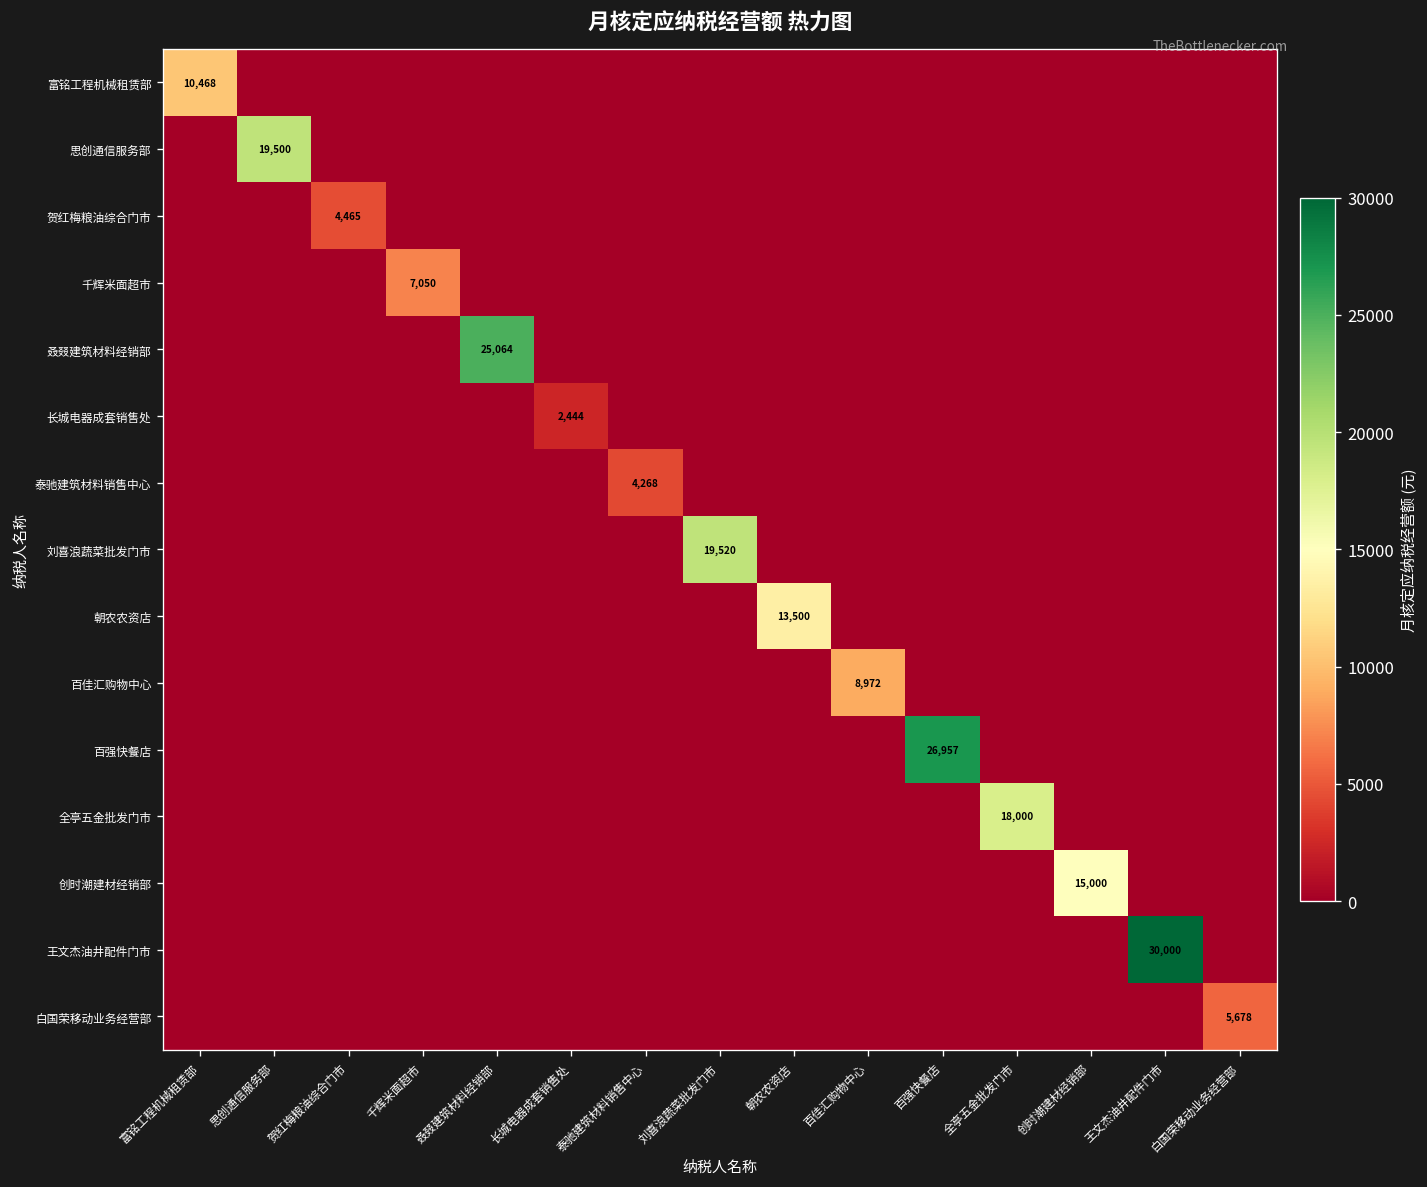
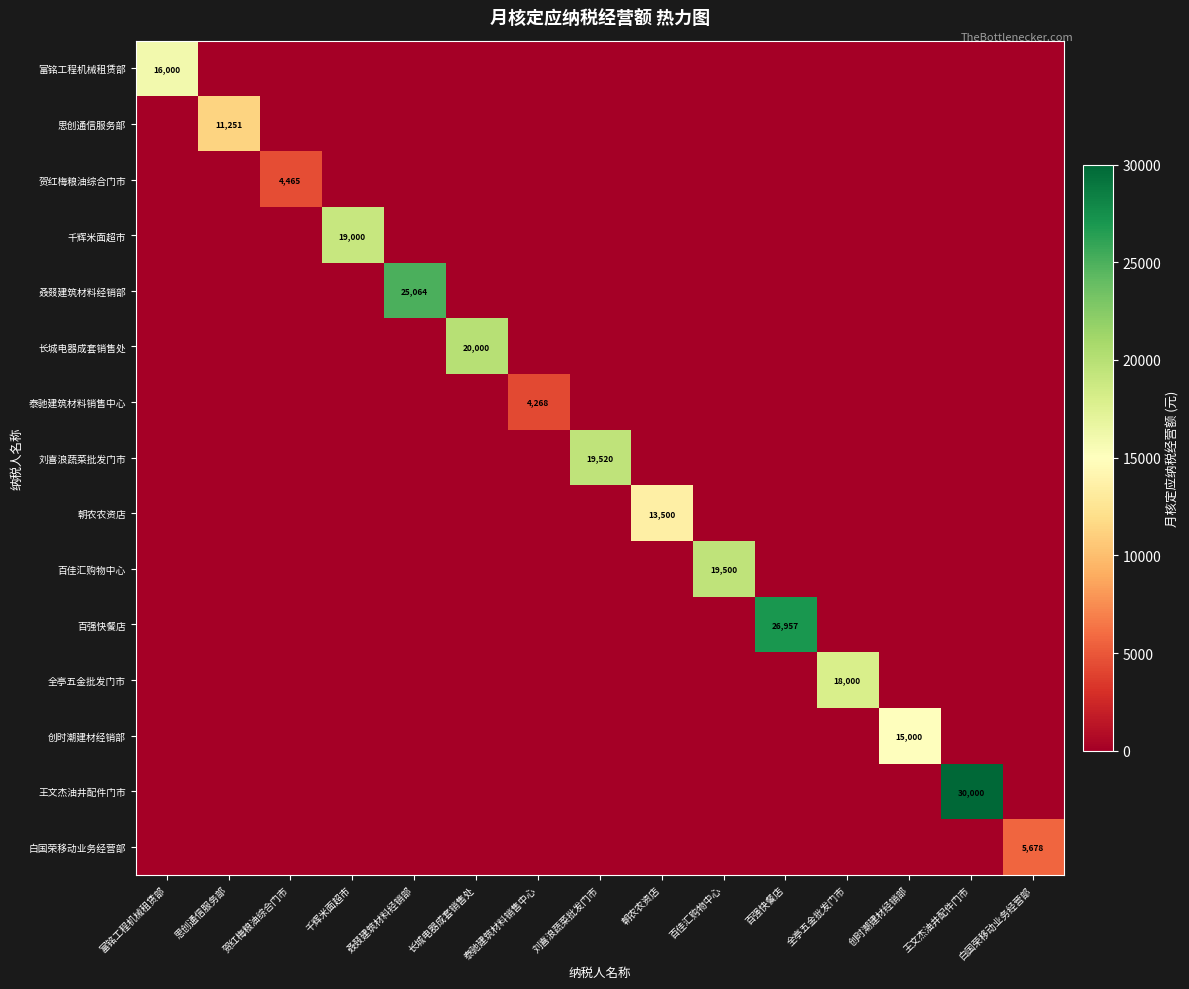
  {
    "富铭工程机械租赁部": {
-     "富铭工程机械租赁部": "10,468"
+     "富铭工程机械租赁部": "16,000"
    },
    "思创通信服务部": {
-     "思创通信服务部": "19,500"
+     "思创通信服务部": "11,251"
    },
    "贺红梅粮油综合门市": {
      "贺红梅粮油综合门市": "4,465"
    },
    "千辉米面超市": {
-     "千辉米面超市": "7,050"
+     "千辉米面超市": "19,000"
    },
    "叒叕建筑材料经销部": {
      "叒叕建筑材料经销部": "25,064"
    },
    "长城电器成套销售处": {
-     "长城电器成套销售处": "2,444"
+     "长城电器成套销售处": "20,000"
    },
    "泰驰建筑材料销售中心": {
      "泰驰建筑材料销售中心": "4,268"
    },
    "刘喜浪蔬菜批发门市": {
      "刘喜浪蔬菜批发门市": "19,520"
    },
    "朝农农资店": {
      "朝农农资店": "13,500"
    },
    "百佳汇购物中心": {
-     "百佳汇购物中心": "8,972"
+     "百佳汇购物中心": "19,500"
    },
    "百强快餐店": {
      "百强快餐店": "26,957"
    },
    "全亭五金批发门市": {
      "全亭五金批发门市": "18,000"
    },
    "创时潮建材经销部": {
      "创时潮建材经销部": "15,000"
    },
    "王文杰油井配件门市": {
      "王文杰油井配件门市": "30,000"
    },
    "白国荣移动业务经营部": {
      "白国荣移动业务经营部": "5,678"
    }
  }
